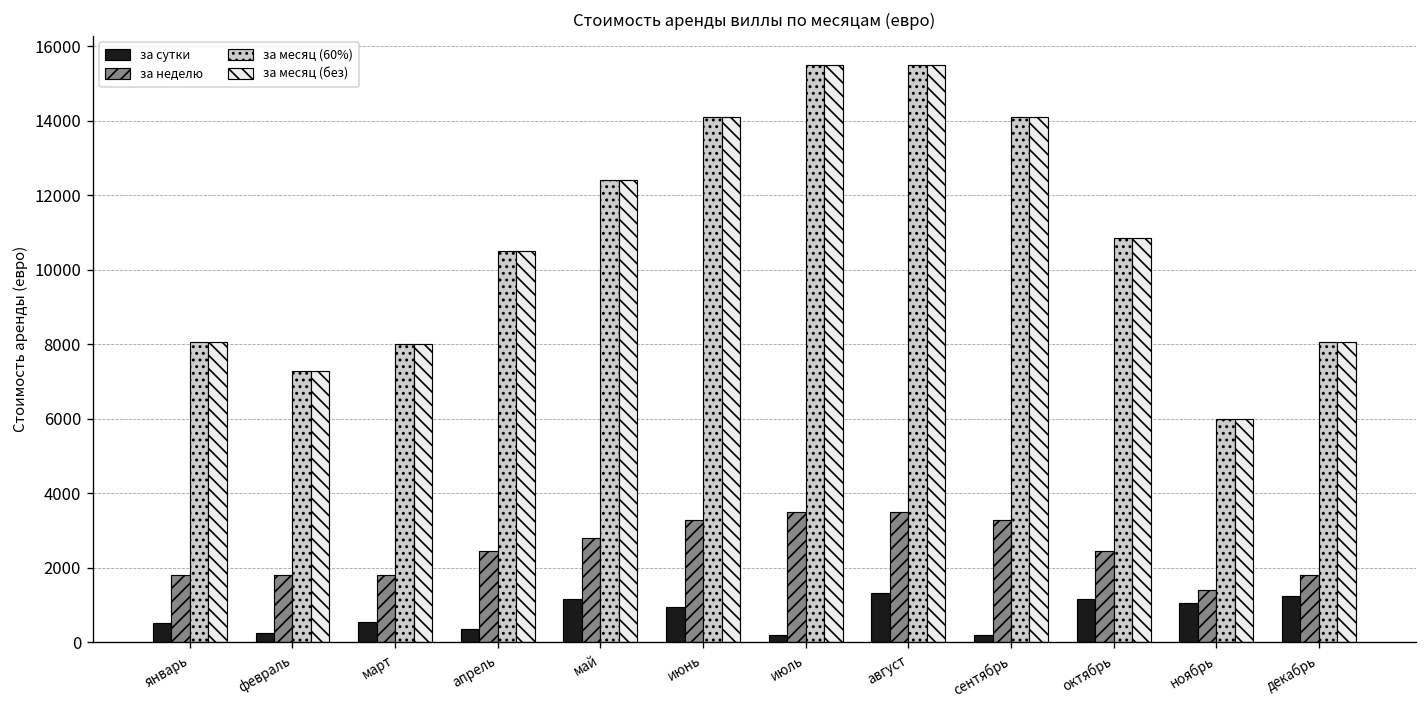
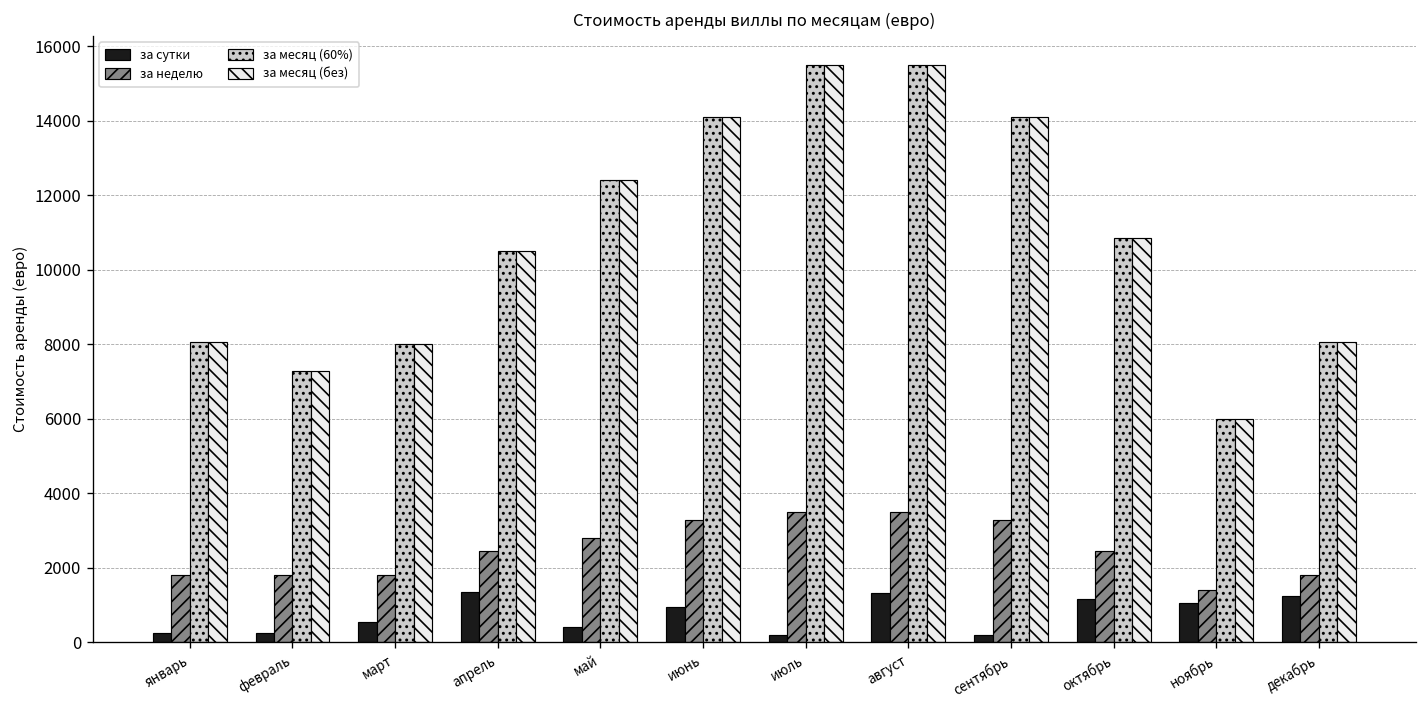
  {
    "за сутки": {
-     "январь": 500,
+     "январь": 300,
      "февраль": 300,
      "март": 500,
-     "апрель": 400,
-     "май": 1100,
+     "апрель": 1400,
+     "май": 400,
      "июнь": 900,
      "июль": 200,
      "август": 1300,
      "сентябрь": 200,
      "октябрь": 1200,
      "ноябрь": 1100,
      "декабрь": 1300
    },
    "за неделю": {
      "январь": 1800,
      "февраль": 1800,
      "март": 1800,
      "апрель": 2500,
      "май": 2800,
      "июнь": 3300,
      "июль": 3500,
      "август": 3500,
      "сентябрь": 3300,
      "октябрь": 2500,
      "ноябрь": 1400,
      "декабрь": 1800
    }
  }
